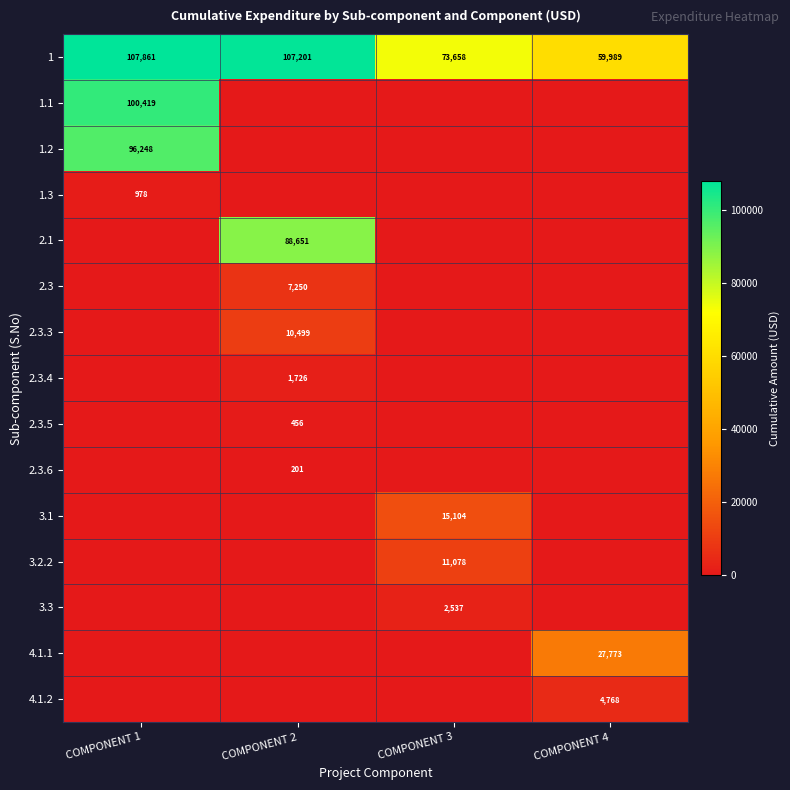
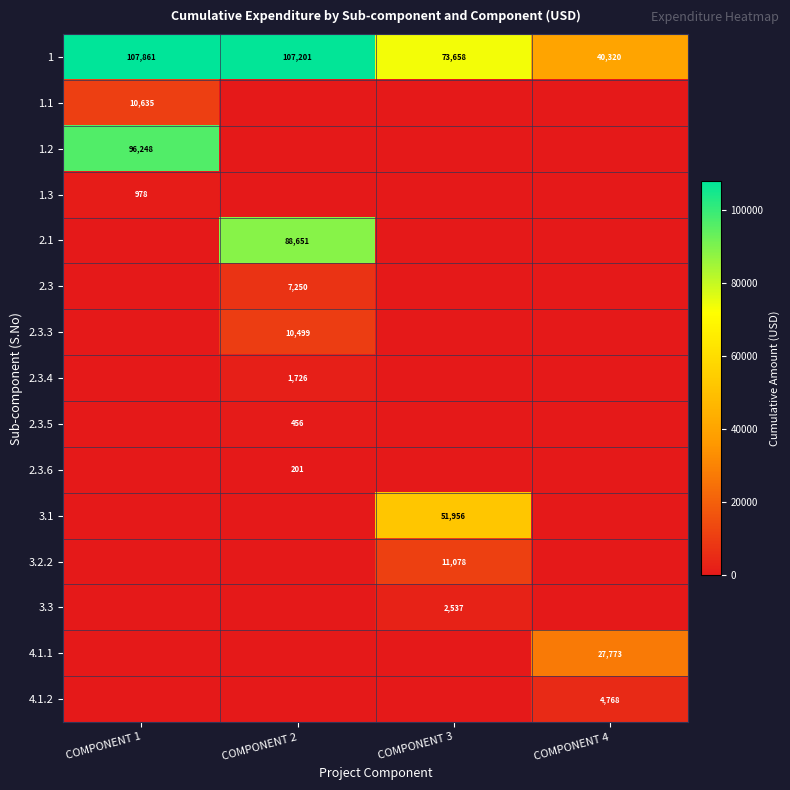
  {
    "1": {
      "COMPONENT 1": "107,861",
      "COMPONENT 2": "107,201",
      "COMPONENT 3": "73,658",
-     "COMPONENT 4": "59,989"
+     "COMPONENT 4": "40,320"
    },
    "1.1": {
-     "COMPONENT 1": "100,419"
+     "COMPONENT 1": "10,635"
    },
    "1.2": {
      "COMPONENT 1": "96,248"
    },
    "1.3": {
      "COMPONENT 1": "978"
    },
    "2.1": {
      "COMPONENT 2": "88,651"
    },
    "2.3": {
      "COMPONENT 2": "7,250"
    },
    "2.3.3": {
      "COMPONENT 2": "10,499"
    },
    "2.3.4": {
      "COMPONENT 2": "1,726"
    },
    "2.3.5": {
      "COMPONENT 2": "456"
    },
    "2.3.6": {
      "COMPONENT 2": "201"
    },
    "3.1": {
-     "COMPONENT 3": "15,104"
+     "COMPONENT 3": "51,956"
    },
    "3.2.2": {
      "COMPONENT 3": "11,078"
    },
    "3.3": {
      "COMPONENT 3": "2,537"
    },
    "4.1.1": {
      "COMPONENT 4": "27,773"
    },
    "4.1.2": {
      "COMPONENT 4": "4,768"
    }
  }
